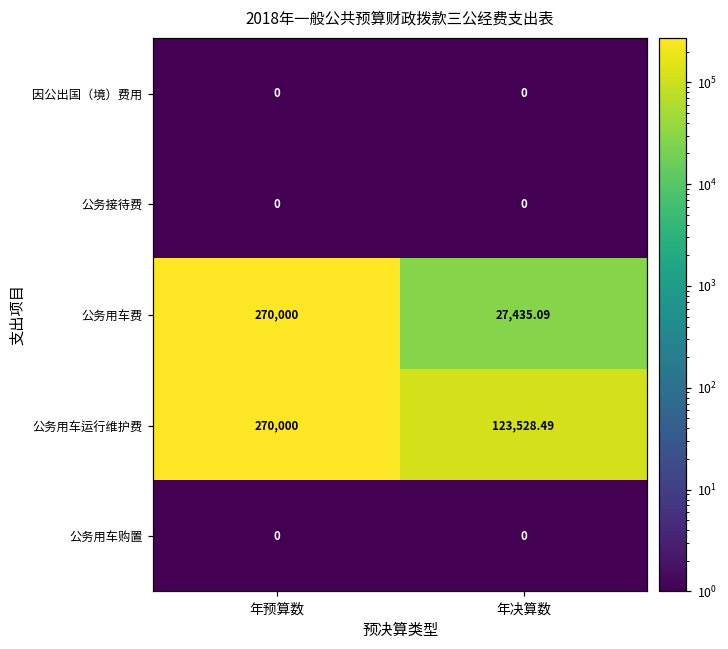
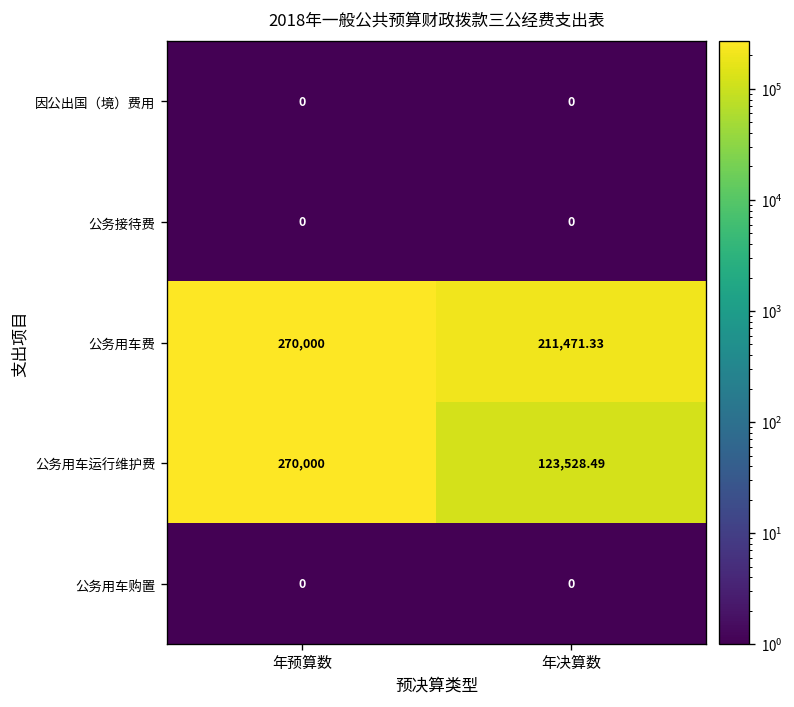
  {
    "因公出国（境）费用": {
      "年预算数": "0",
      "年决算数": "0"
    },
    "公务接待费": {
      "年预算数": "0",
      "年决算数": "0"
    },
    "公务用车费": {
      "年预算数": "270,000",
-     "年决算数": "27,435.09"
+     "年决算数": "211,471.33"
    },
    "公务用车运行维护费": {
      "年预算数": "270,000",
      "年决算数": "123,528.49"
    },
    "公务用车购置": {
      "年预算数": "0",
      "年决算数": "0"
    }
  }
